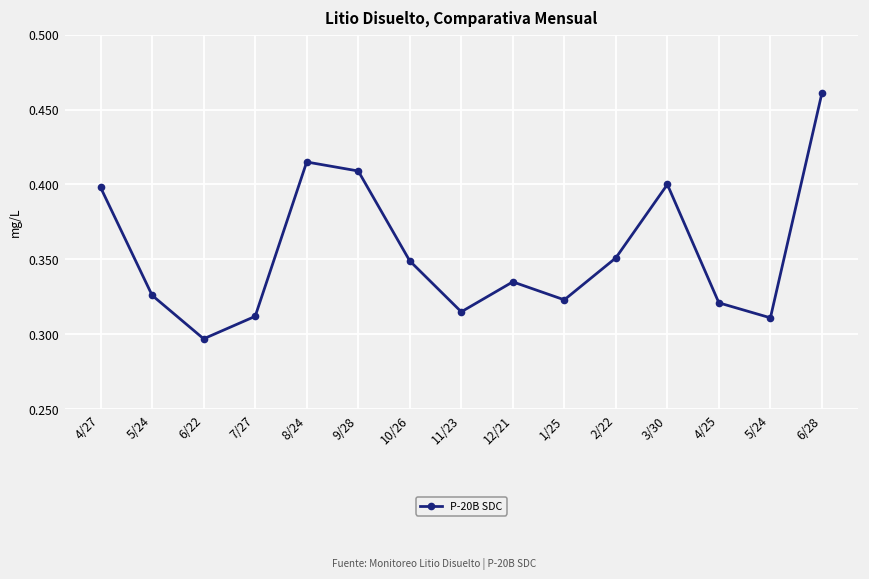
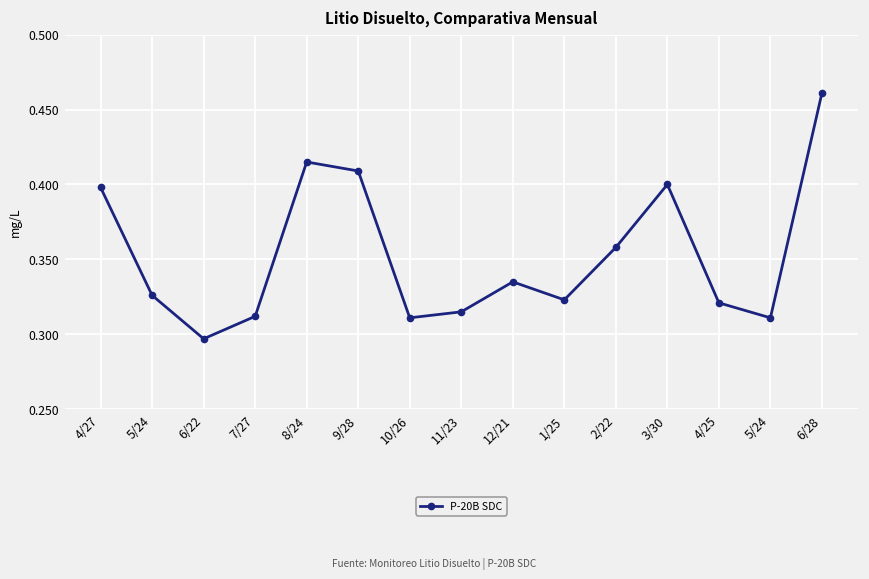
  {
    "4/27": 0.398,
    "6/22": 0.297,
    "7/27": 0.312,
    "8/24": 0.415,
    "9/28": 0.409,
-   "10/26": 0.349,
+   "10/26": 0.311,
    "11/23": 0.315,
    "12/21": 0.335,
    "1/25": 0.323,
-   "2/22": 0.351,
+   "2/22": 0.358,
    "3/30": 0.400,
    "4/25": 0.321,
    "6/28": 0.461
  }
